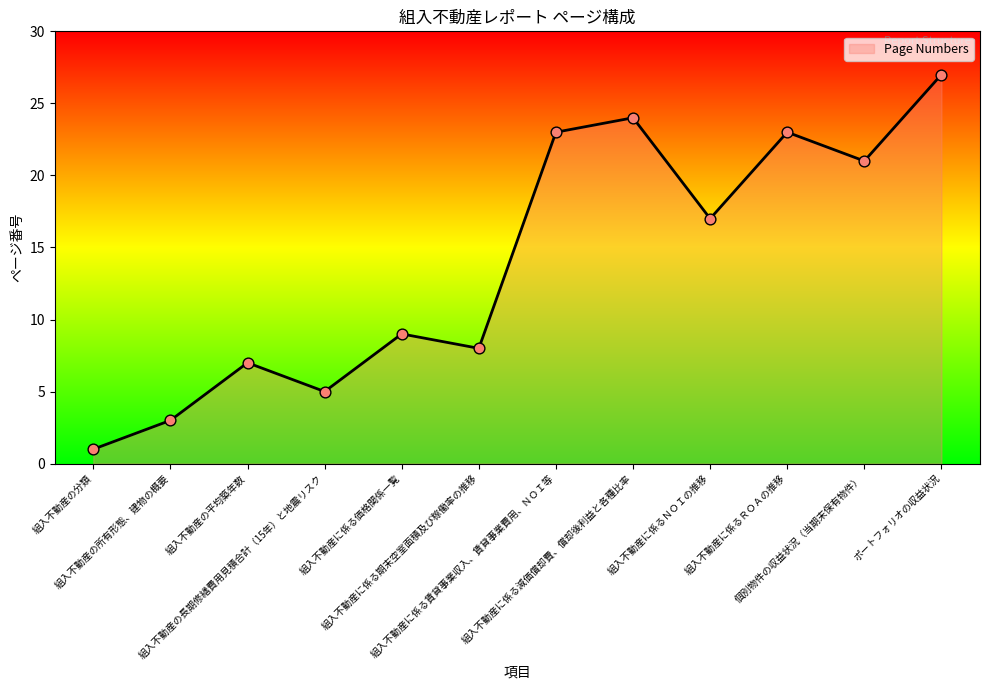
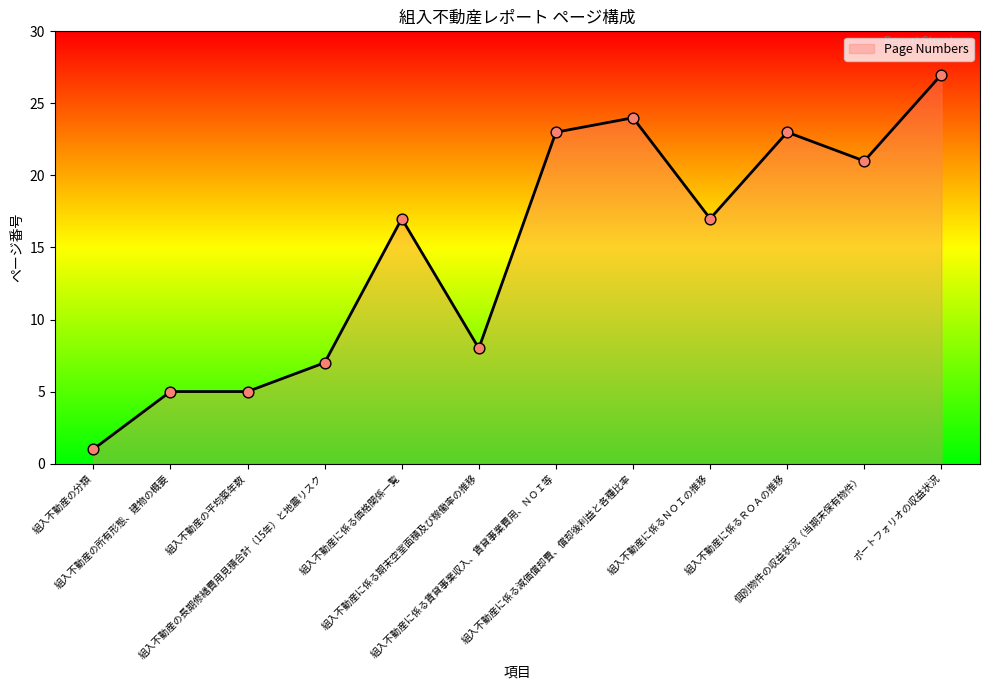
  {
    "組入不動産の分類": 1,
-   "組入不動産の所有形態、建物の概要": 3,
-   "組入不動産の平均築年数": 7,
-   "組入不動産の長期修繕費用見積合計（15年）と地震リスク": 5,
-   "組入不動産に係る価格関係一覧": 9,
+   "組入不動産の所有形態、建物の概要": 5,
+   "組入不動産の平均築年数": 5,
+   "組入不動産の長期修繕費用見積合計（15年）と地震リスク": 7,
+   "組入不動産に係る価格関係一覧": 17,
    "組入不動産に係る期末空室面積及び稼働率の推移": 8,
    "組入不動産に係る賃貸事業収入、賃貸事業費用、ＮＯＩ等": 23,
    "組入不動産に係る減価償却費、償却後利益と各種比率": 24,
    "組入不動産に係るＮＯＩの推移": 17,
    "組入不動産に係るＲＯＡの推移": 23,
    "個別物件の収益状況（当期末保有物件）": 21,
    "ポートフォリオの収益状況": 27
  }
